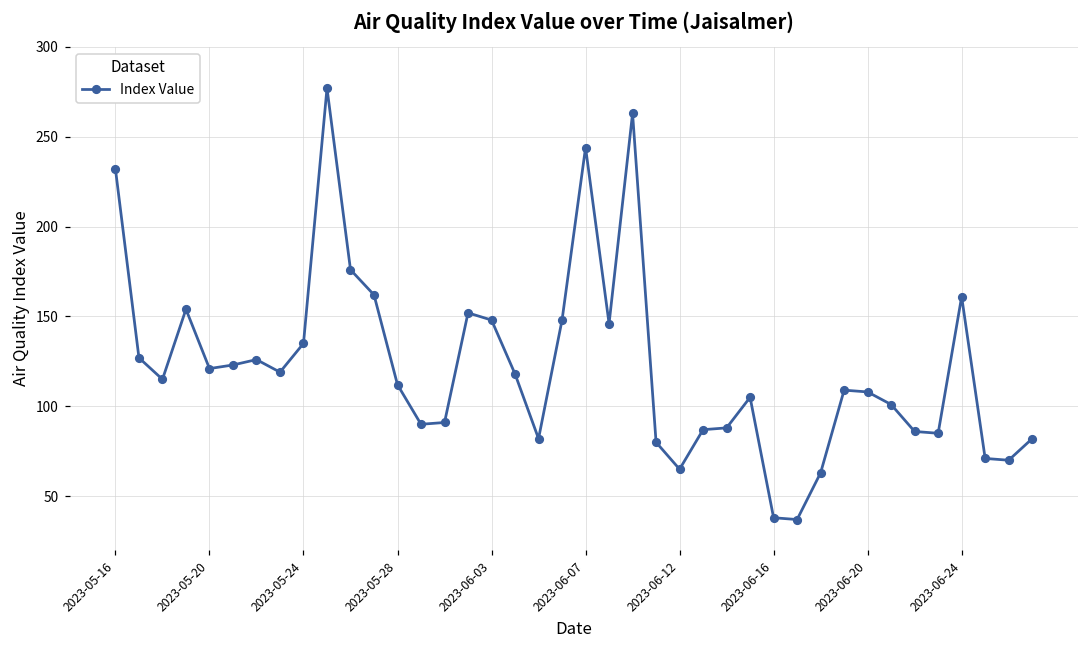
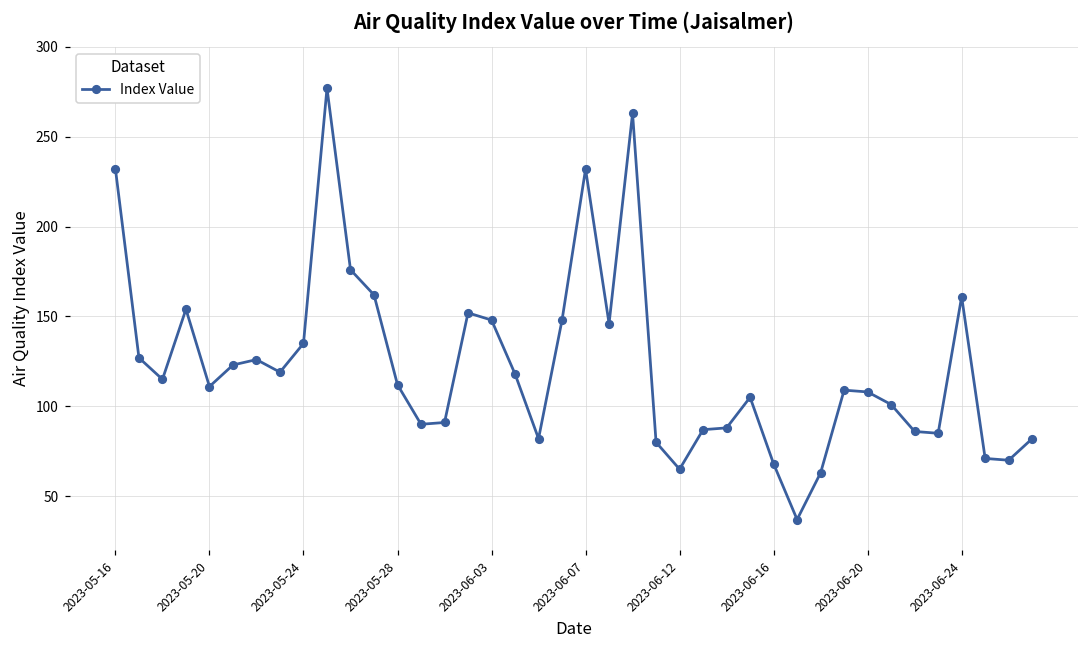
  {
    "2023-05-16": 232,
-   "2023-05-20": 121,
+   "2023-05-20": 111,
    "2023-05-24": 135,
    "2023-05-28": 112,
    "2023-06-03": 148,
-   "2023-06-07": 244,
+   "2023-06-07": 232,
    "2023-06-12": 65,
-   "2023-06-16": 38,
+   "2023-06-16": 68,
    "2023-06-20": 108,
    "2023-06-24": 161
  }
